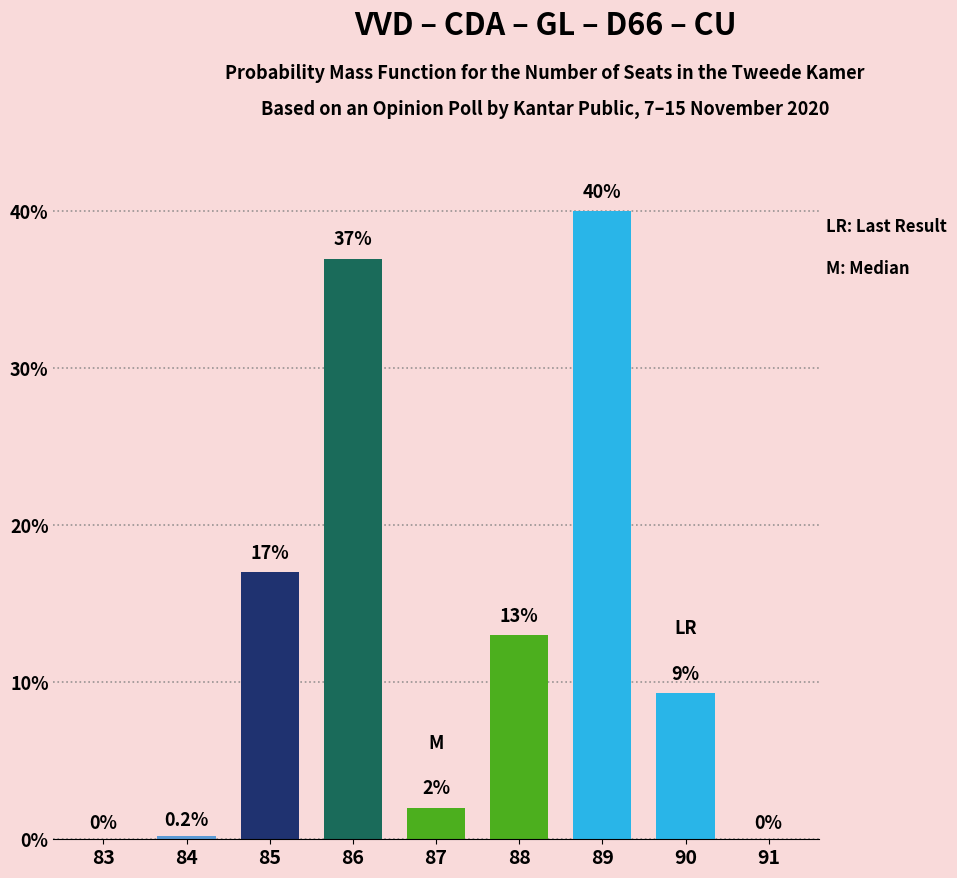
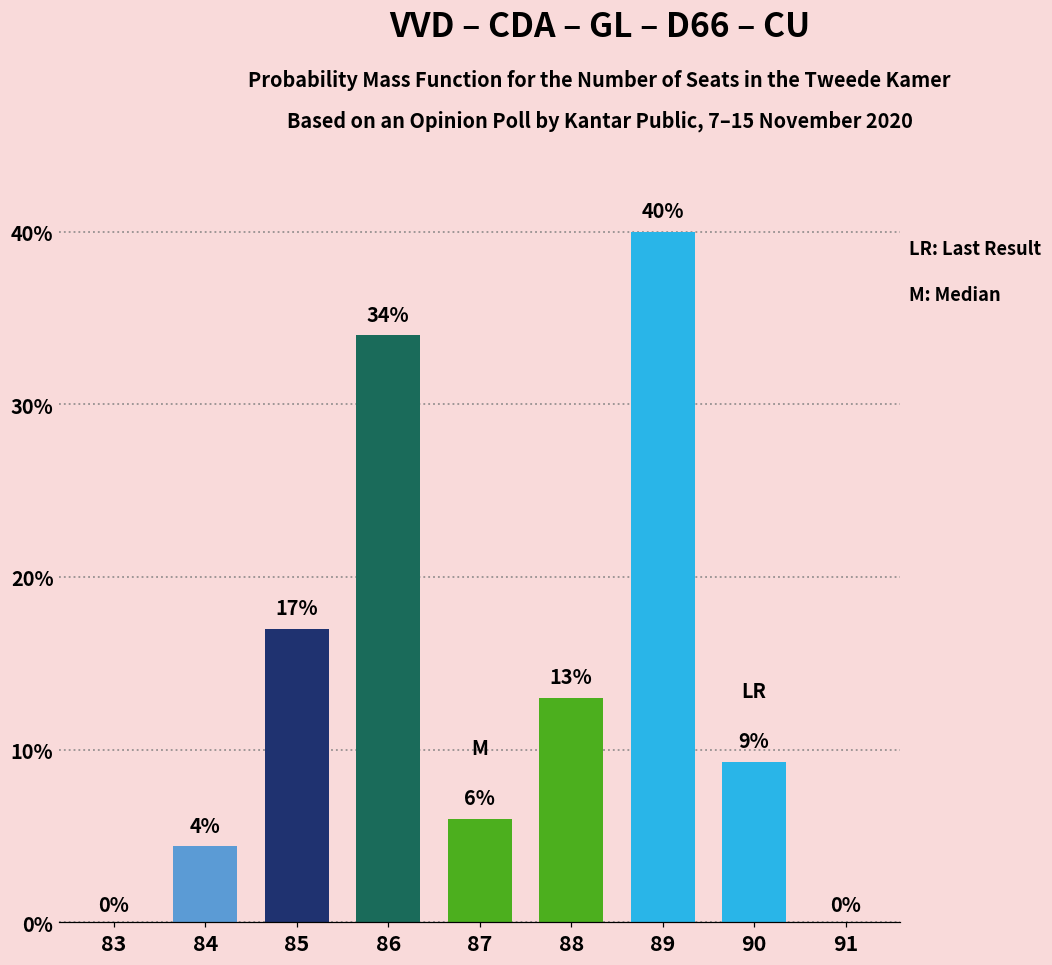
  {
    "83": "0%",
-   "84": "0.2%",
+   "84": "4%",
    "85": "17%",
-   "86": "37%",
-   "87": "2%",
+   "86": "34%",
+   "87": "6%",
    "88": "13%",
    "89": "40%",
    "90": "9%",
    "91": "0%"
  }
